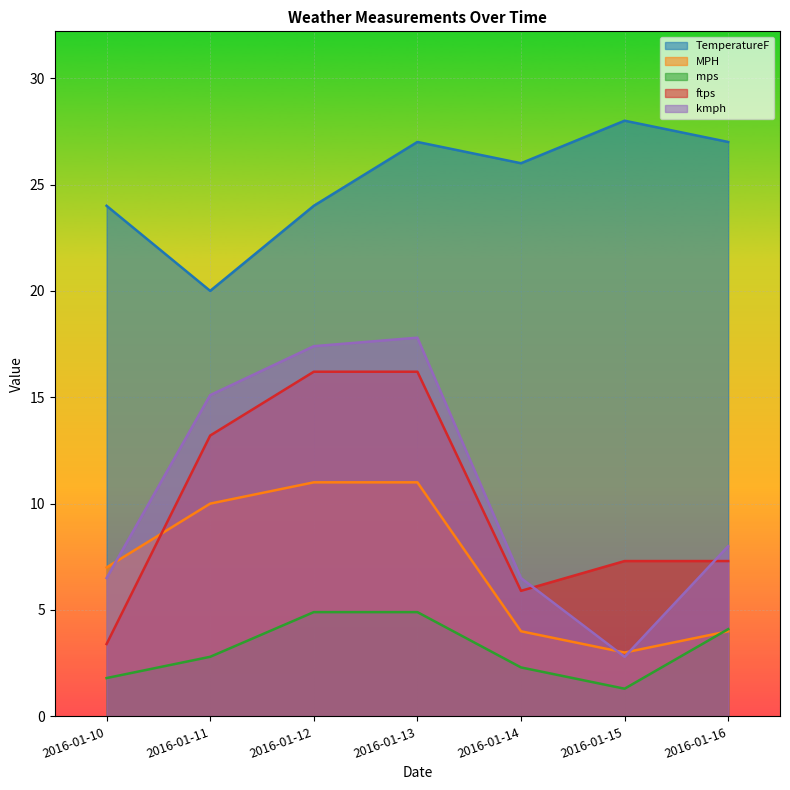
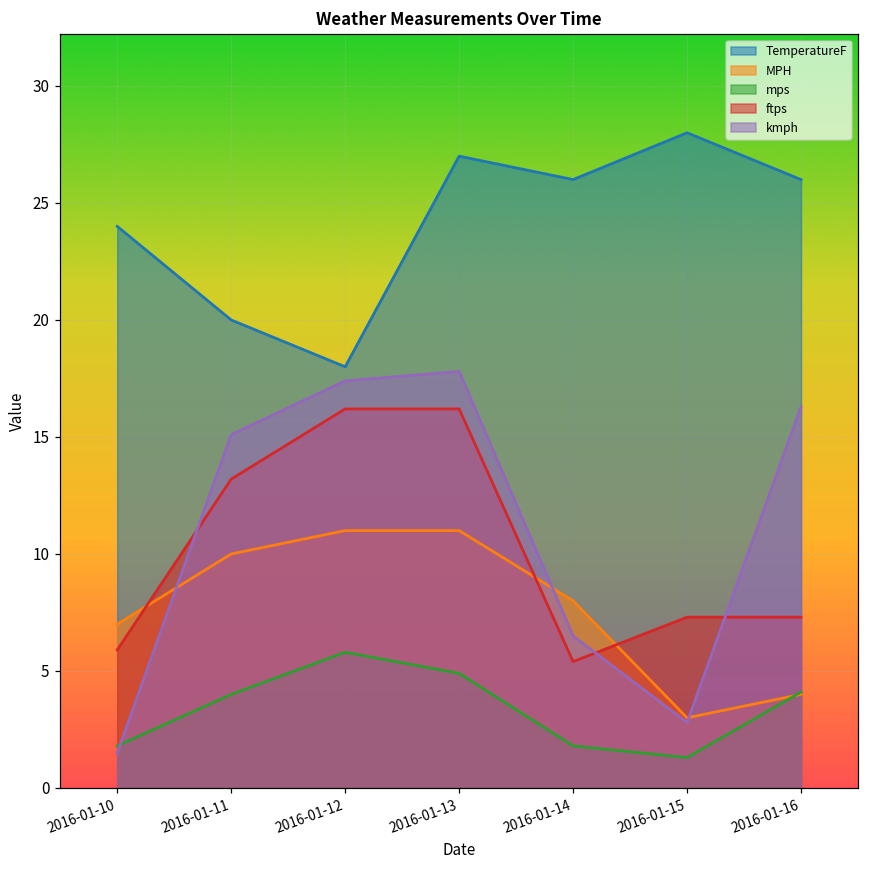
  {
    "TemperatureF": {
      "2016-01-10": 24,
      "2016-01-11": 20,
-     "2016-01-12": 24,
+     "2016-01-12": 18,
      "2016-01-13": 27,
      "2016-01-14": 26,
      "2016-01-15": 28,
-     "2016-01-16": 27
+     "2016-01-16": 26
    },
    "MPH": {
      "2016-01-10": 7,
      "2016-01-11": 10,
      "2016-01-12": 11,
      "2016-01-13": 11,
-     "2016-01-14": 4,
+     "2016-01-14": 8,
      "2016-01-15": 3
    },
    "mps": {
      "2016-01-10": 1.8,
-     "2016-01-11": 2.8,
-     "2016-01-12": 4.9,
+     "2016-01-11": 4.0,
+     "2016-01-12": 5.8,
      "2016-01-13": 4.9,
-     "2016-01-14": 2.3,
+     "2016-01-14": 1.8,
      "2016-01-15": 1.3
    },
    "ftps": {
-     "2016-01-10": 3.4,
+     "2016-01-10": 5.9,
      "2016-01-11": 13.2,
      "2016-01-12": 16.2,
      "2016-01-13": 16.2,
-     "2016-01-14": 5.9,
+     "2016-01-14": 5.4,
      "2016-01-15": 7.3,
      "2016-01-16": 7.3
    },
    "kmph": {
-     "2016-01-10": 6.5,
+     "2016-01-10": 1.5,
      "2016-01-11": 15.1,
      "2016-01-12": 17.4,
      "2016-01-13": 17.8,
      "2016-01-14": 6.5,
      "2016-01-15": 2.8,
-     "2016-01-16": 8.0
+     "2016-01-16": 16.3
    }
  }
